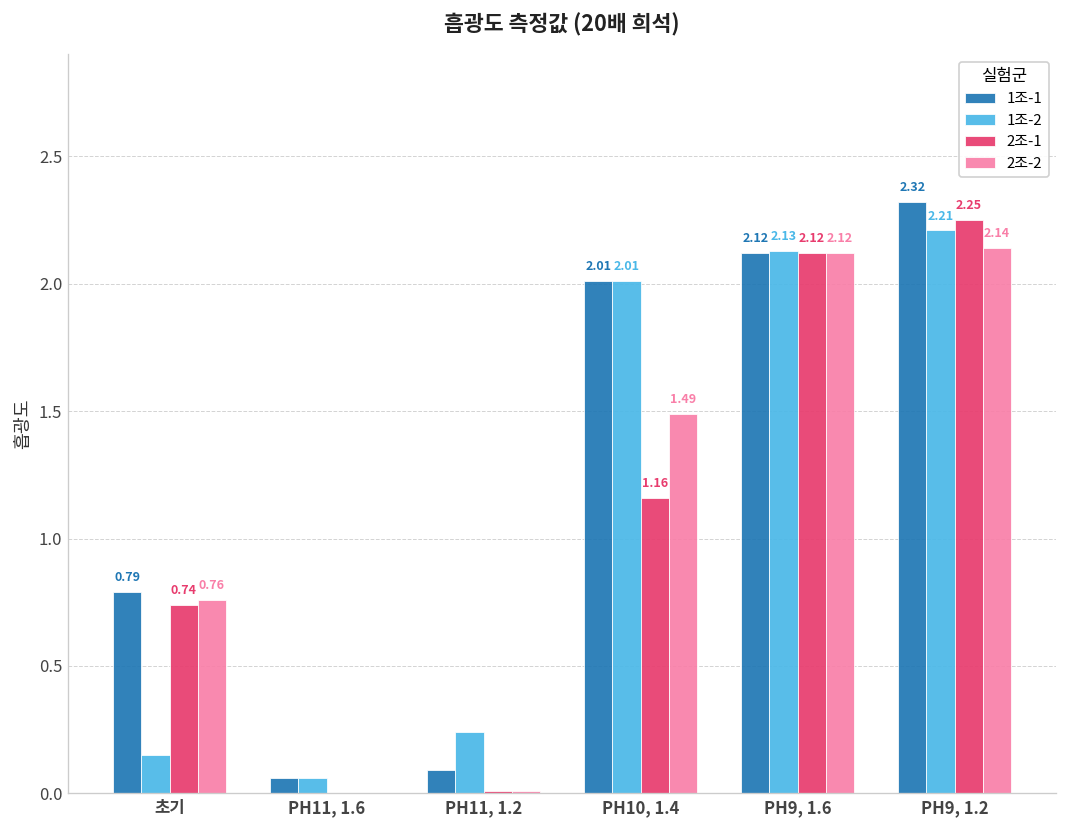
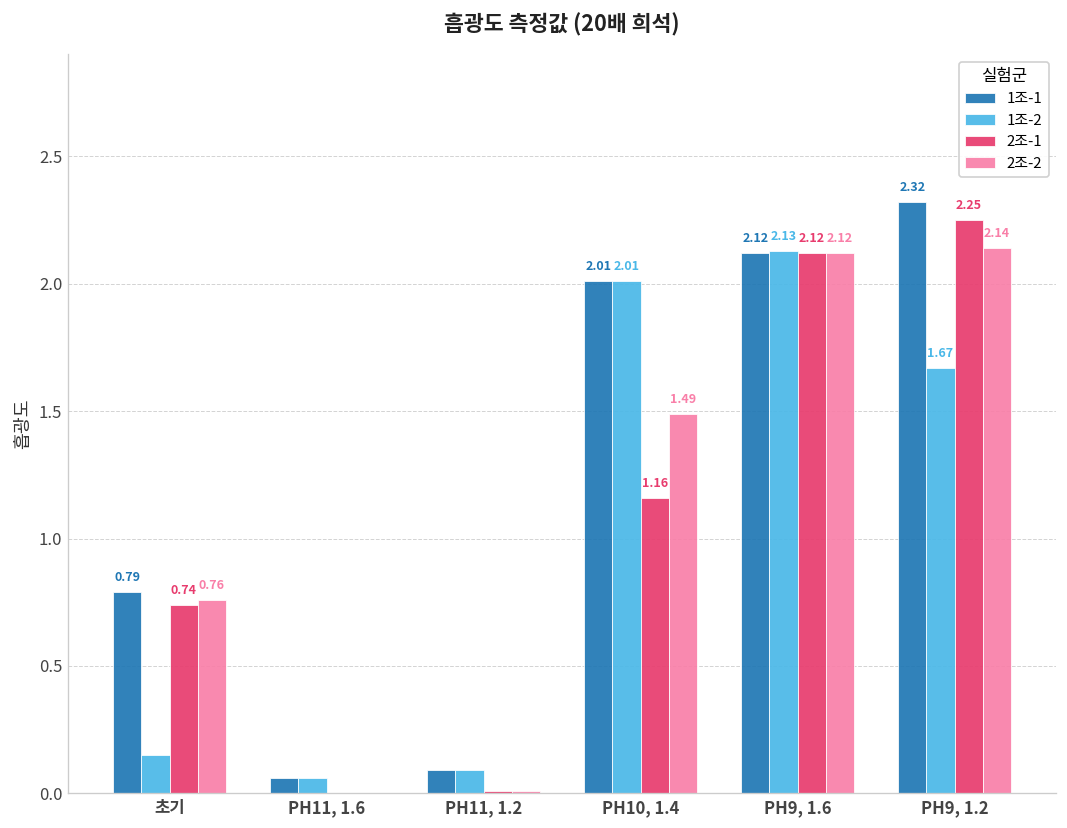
  {
    "1조-1": {
      "초기": 0.79,
      "PH10, 1.4": 2.01,
      "PH9, 1.6": 2.12,
      "PH9, 1.2": 2.32
    },
    "1조-2": {
-     "PH11, 1.2": 0.24,
+     "PH11, 1.2": 0.09,
      "PH10, 1.4": 2.01,
      "PH9, 1.6": 2.13,
-     "PH9, 1.2": 2.21
+     "PH9, 1.2": 1.67
    },
    "2조-1": {
      "초기": 0.74,
      "PH10, 1.4": 1.16,
      "PH9, 1.6": 2.12,
      "PH9, 1.2": 2.25
    },
    "2조-2": {
      "초기": 0.76,
      "PH10, 1.4": 1.49,
      "PH9, 1.6": 2.12,
      "PH9, 1.2": 2.14
    }
  }
